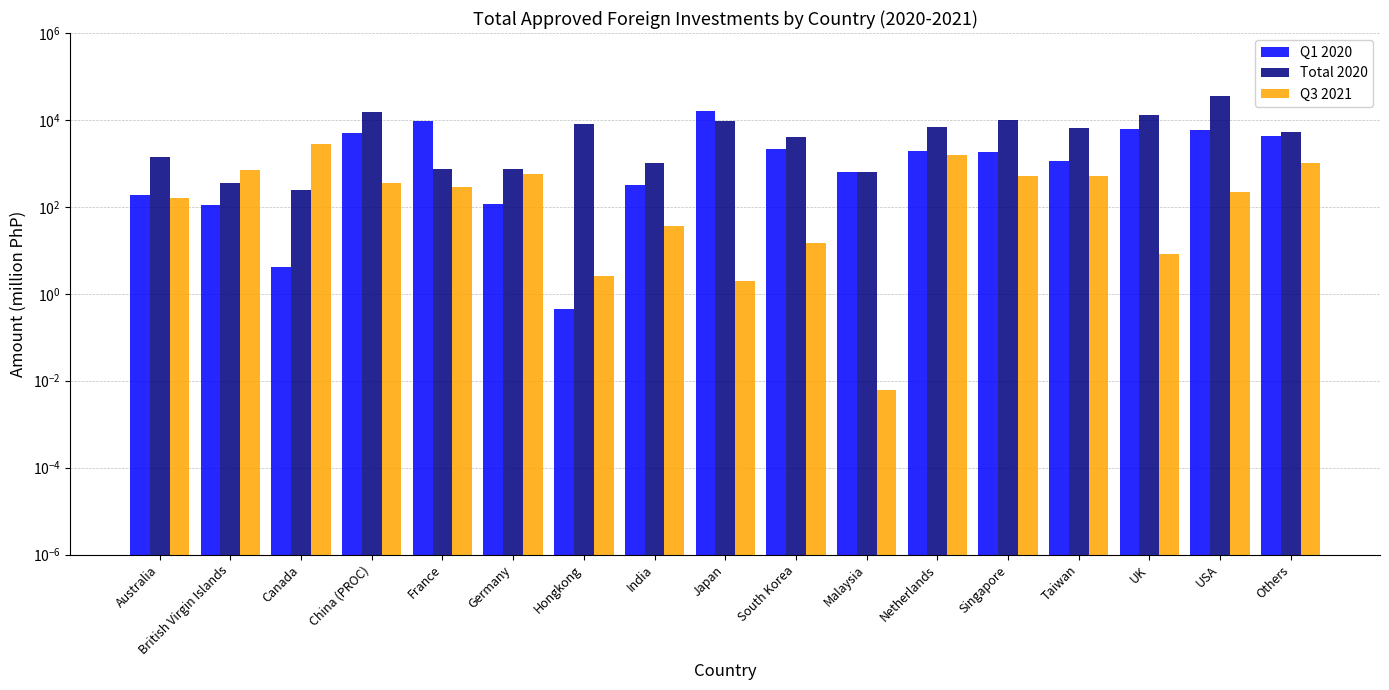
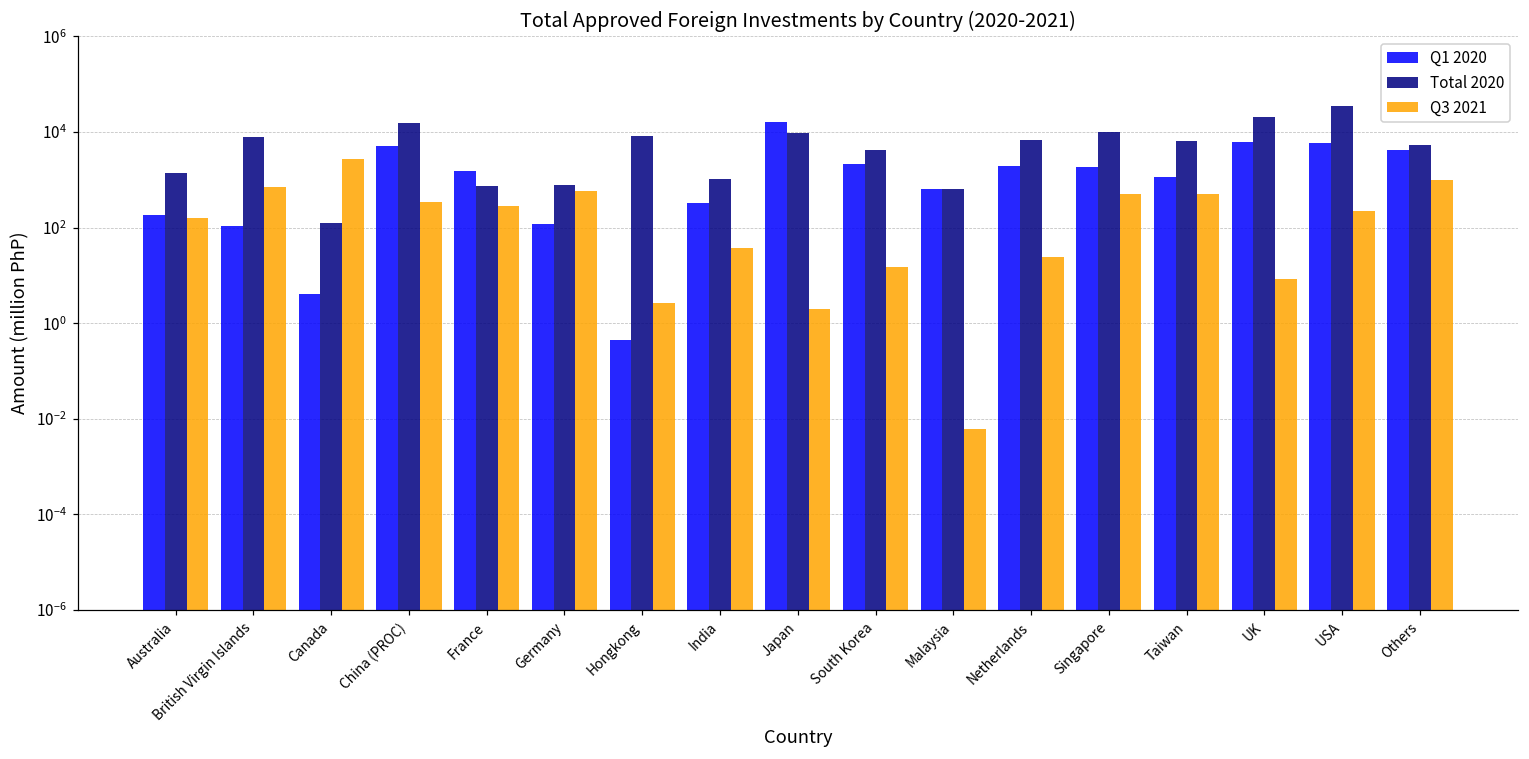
  {
    "Q1 2020": {
      "Australia": 190,
      "British Virgin Islands": 110,
      "Canada": 4,
      "China (PROC)": 5000,
-     "France": 10000,
+     "France": 1500,
      "Germany": 120,
      "Hongkong": 0.4,
      "India": 300,
      "Japan": 16000,
      "South Korea": 2000,
      "Malaysia": 600,
      "Netherlands": 2000,
      "Singapore": 1900,
      "Taiwan": 1100,
      "UK": 6000,
      "USA": 6000,
      "Others": 4000
    },
    "Total 2020": {
      "Australia": 1400,
-     "British Virgin Islands": 400,
-     "Canada": 200,
+     "British Virgin Islands": 8000,
+     "Canada": 120,
      "China (PROC)": 16000,
      "France": 700,
      "Germany": 800,
      "Hongkong": 8000,
      "India": 1000,
      "Japan": 9000,
      "South Korea": 4000,
      "Malaysia": 600,
      "Netherlands": 7000,
      "Singapore": 10000,
      "Taiwan": 6000,
-     "UK": 13000,
+     "UK": 20000,
      "USA": 40000,
      "Others": 5000
    },
    "Q3 2021": {
      "Australia": 160,
      "British Virgin Islands": 700,
      "Canada": 3000,
      "China (PROC)": 300,
      "France": 300,
      "Germany": 600,
      "Hongkong": 3,
      "India": 40,
      "Japan": 2,
      "South Korea": 15,
      "Malaysia": 0.006,
-     "Netherlands": 1600,
+     "Netherlands": 20,
      "Singapore": 500,
      "Taiwan": 500,
      "UK": 8,
      "USA": 200,
      "Others": 1000
    }
  }
